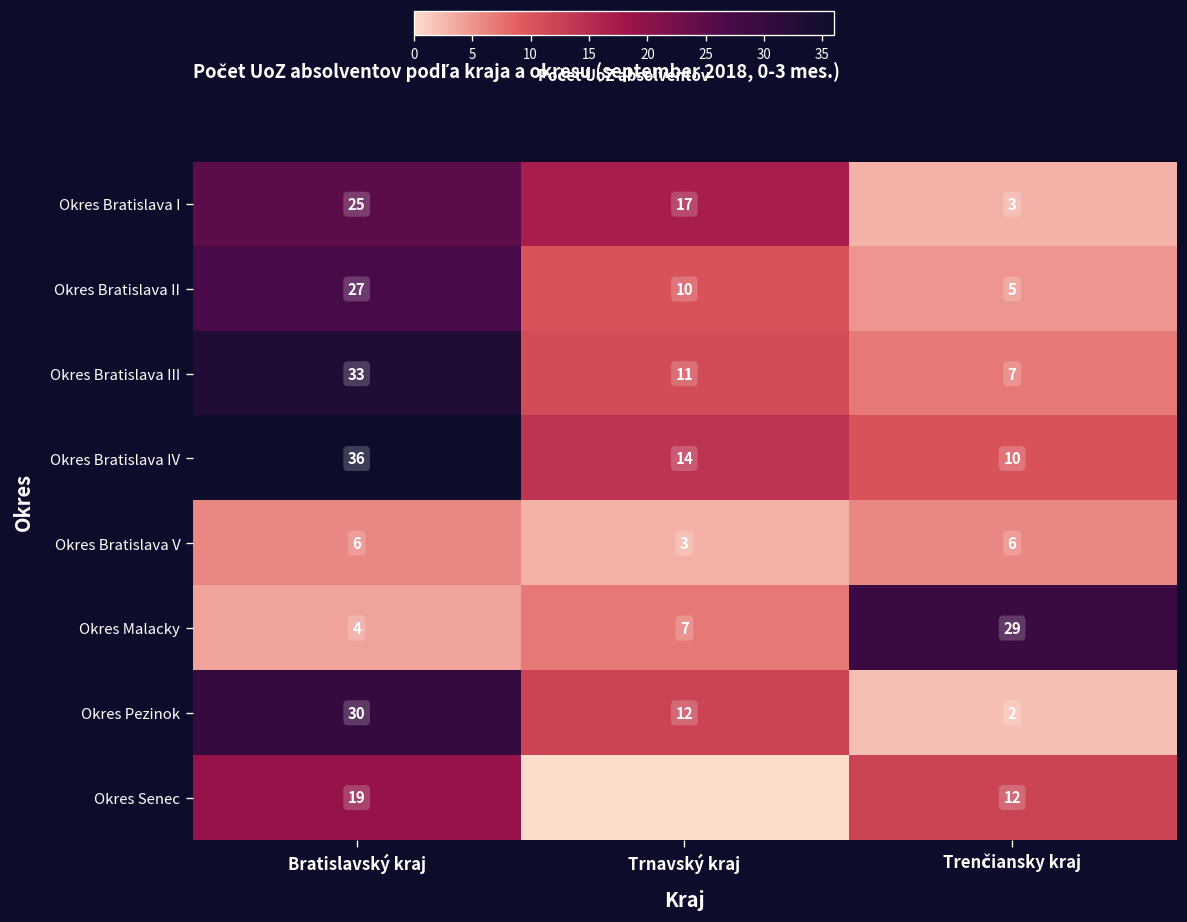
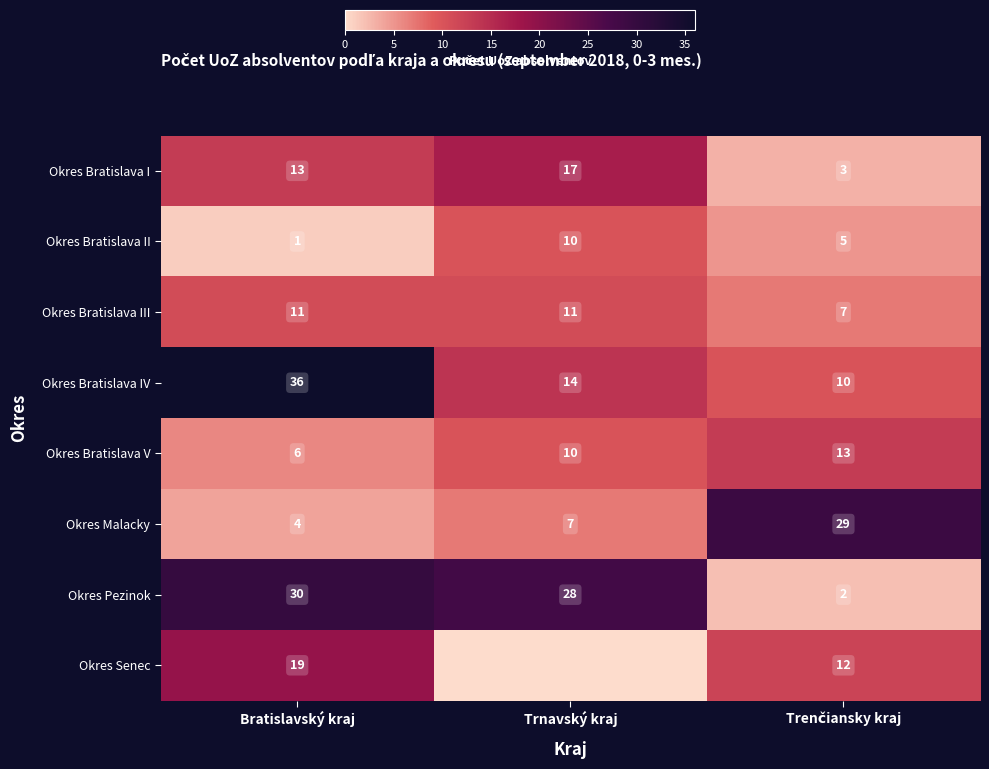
  {
    "Okres Bratislava I": {
-     "Bratislavský kraj": 25
+     "Bratislavský kraj": 13
    },
    "Okres Bratislava II": {
-     "Bratislavský kraj": 27
+     "Bratislavský kraj": 1
    },
    "Okres Bratislava III": {
-     "Bratislavský kraj": 33
+     "Bratislavský kraj": 11
    },
    "Okres Bratislava V": {
-     "Trnavský kraj": 3,
-     "Trenčiansky kraj": 6
+     "Trnavský kraj": 10,
+     "Trenčiansky kraj": 13
    },
    "Okres Pezinok": {
-     "Trnavský kraj": 12
+     "Trnavský kraj": 28
    }
  }
